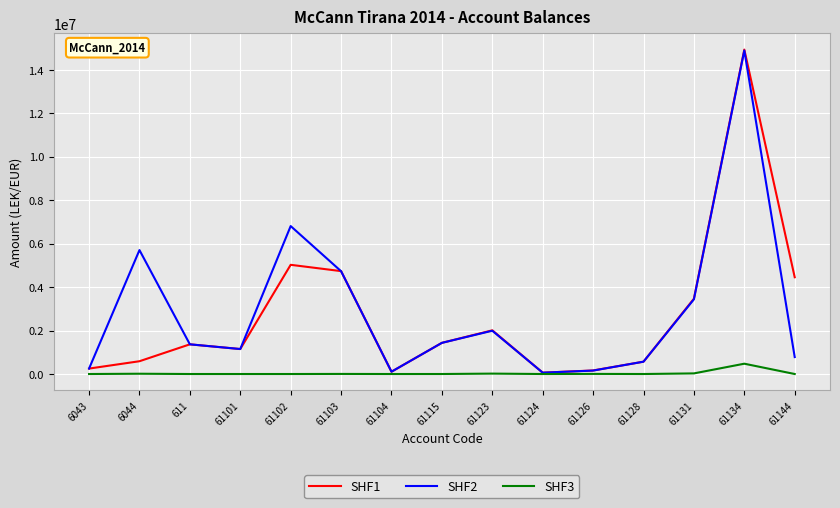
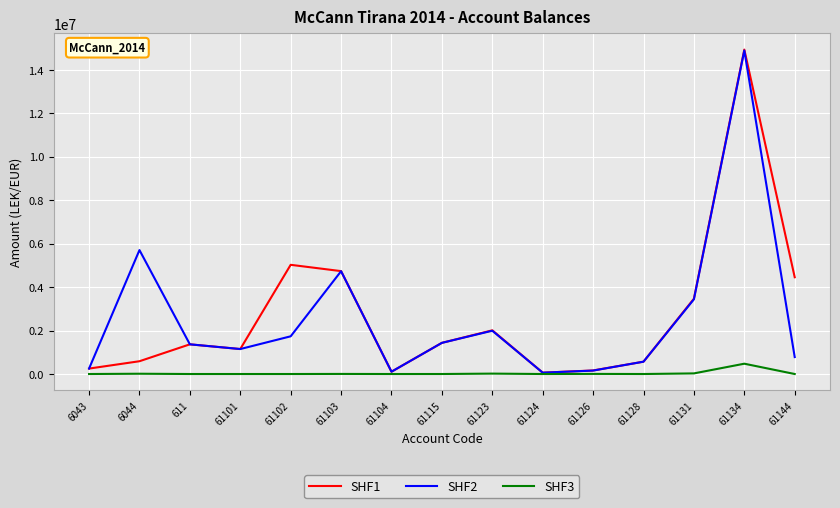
  {
    "SHF1": {
      "6044": 600000,
      "61102": 5000000,
      "61144": 4500000
    },
    "SHF2": {
      "6044": 5700000,
-     "61102": 6800000,
+     "61102": 1700000,
      "61144": 800000
    },
    "SHF3": {
      "6043": 0,
      "6044": 0,
      "611": 0,
      "61101": 0,
      "61102": 0,
      "61103": 0,
      "61115": 0,
      "61123": 0,
      "61126": 0,
      "61128": 0,
      "61131": 0,
      "61134": 500000,
      "61144": 0
    }
  }
